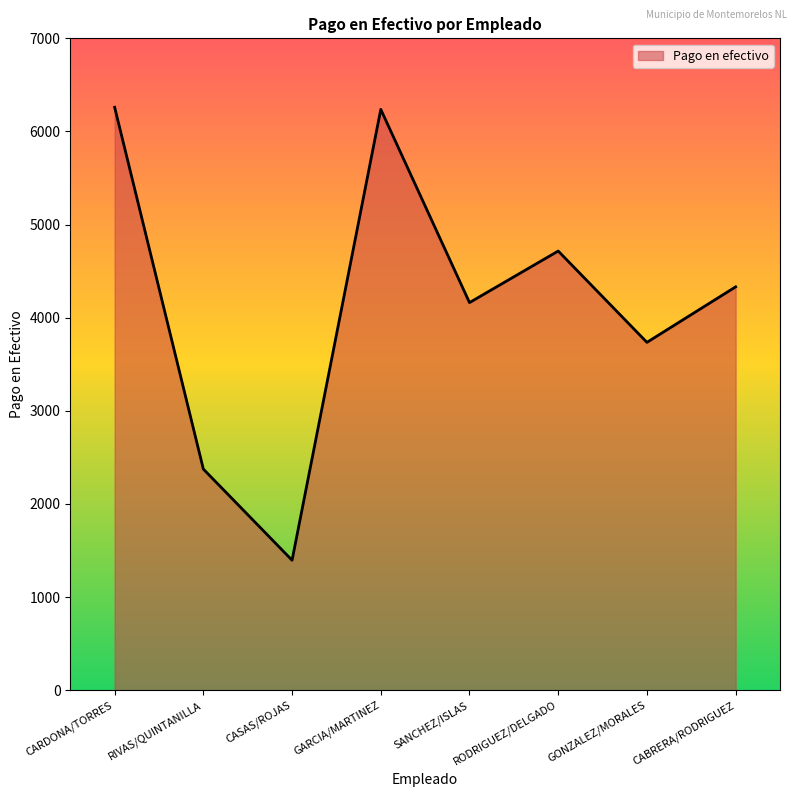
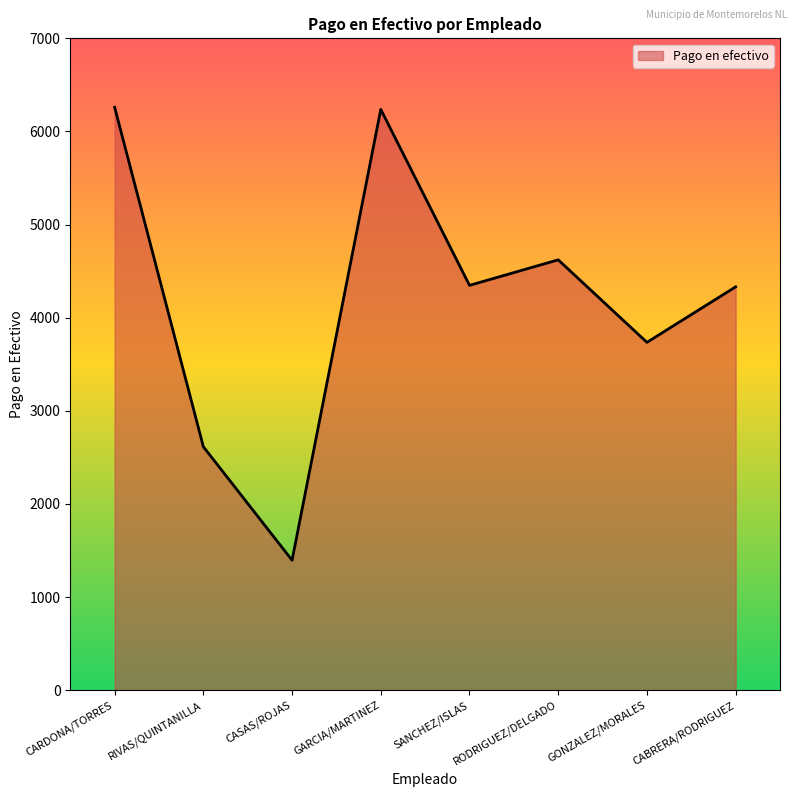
  {
    "CARDONA/TORRES": 6300,
-   "RIVAS/QUINTANILLA": 2400,
+   "RIVAS/QUINTANILLA": 2600,
    "CASAS/ROJAS": 1400,
    "GARCIA/MARTINEZ": 6200,
-   "SANCHEZ/ISLAS": 4200,
-   "RODRIGUEZ/DELGADO": 4700,
+   "SANCHEZ/ISLAS": 4300,
+   "RODRIGUEZ/DELGADO": 4600,
    "GONZALEZ/MORALES": 3700,
    "CABRERA/RODRIGUEZ": 4300
  }
